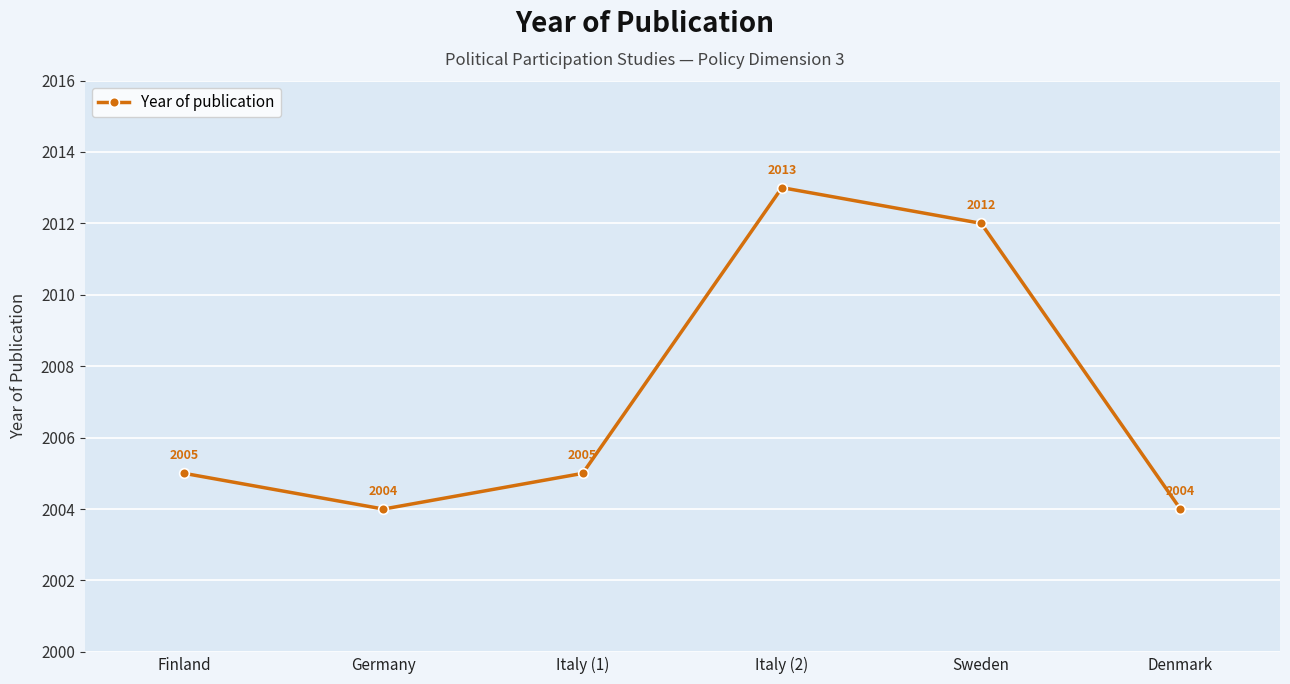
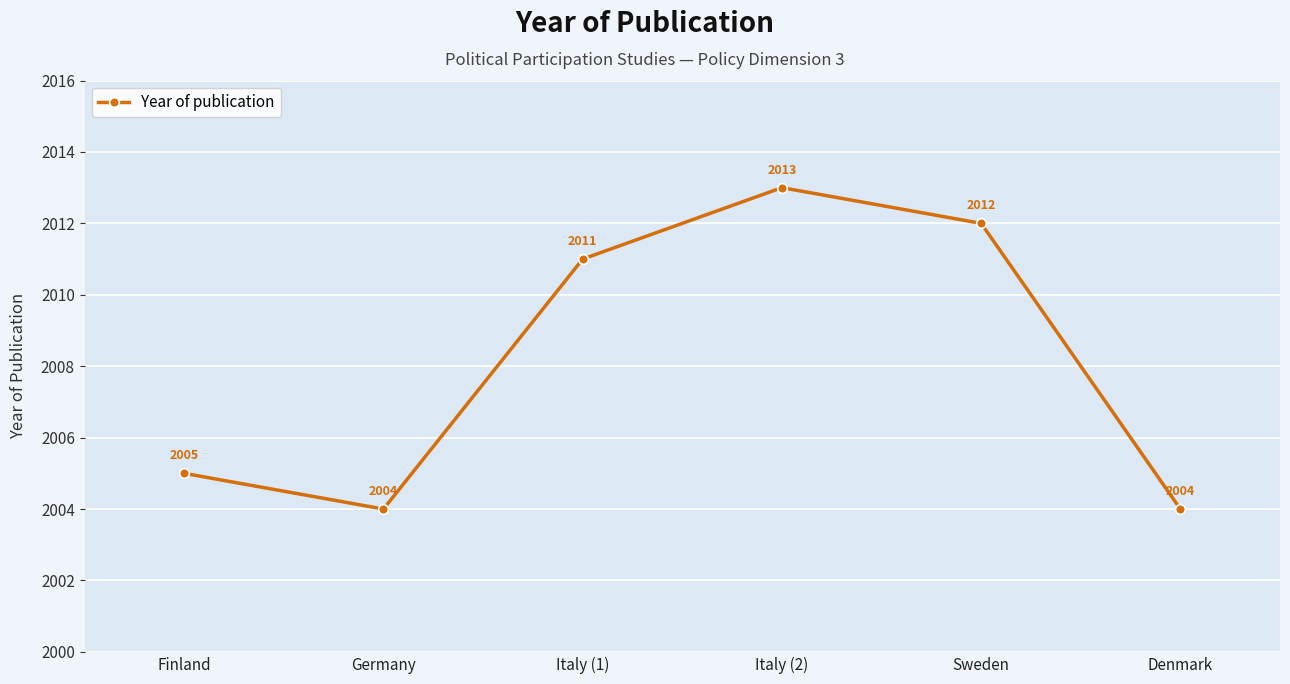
  {
    "Finland": 2005,
    "Germany": 2004,
-   "Italy (1)": 2005,
+   "Italy (1)": 2011,
    "Italy (2)": 2013,
    "Sweden": 2012,
    "Denmark": 2004
  }
